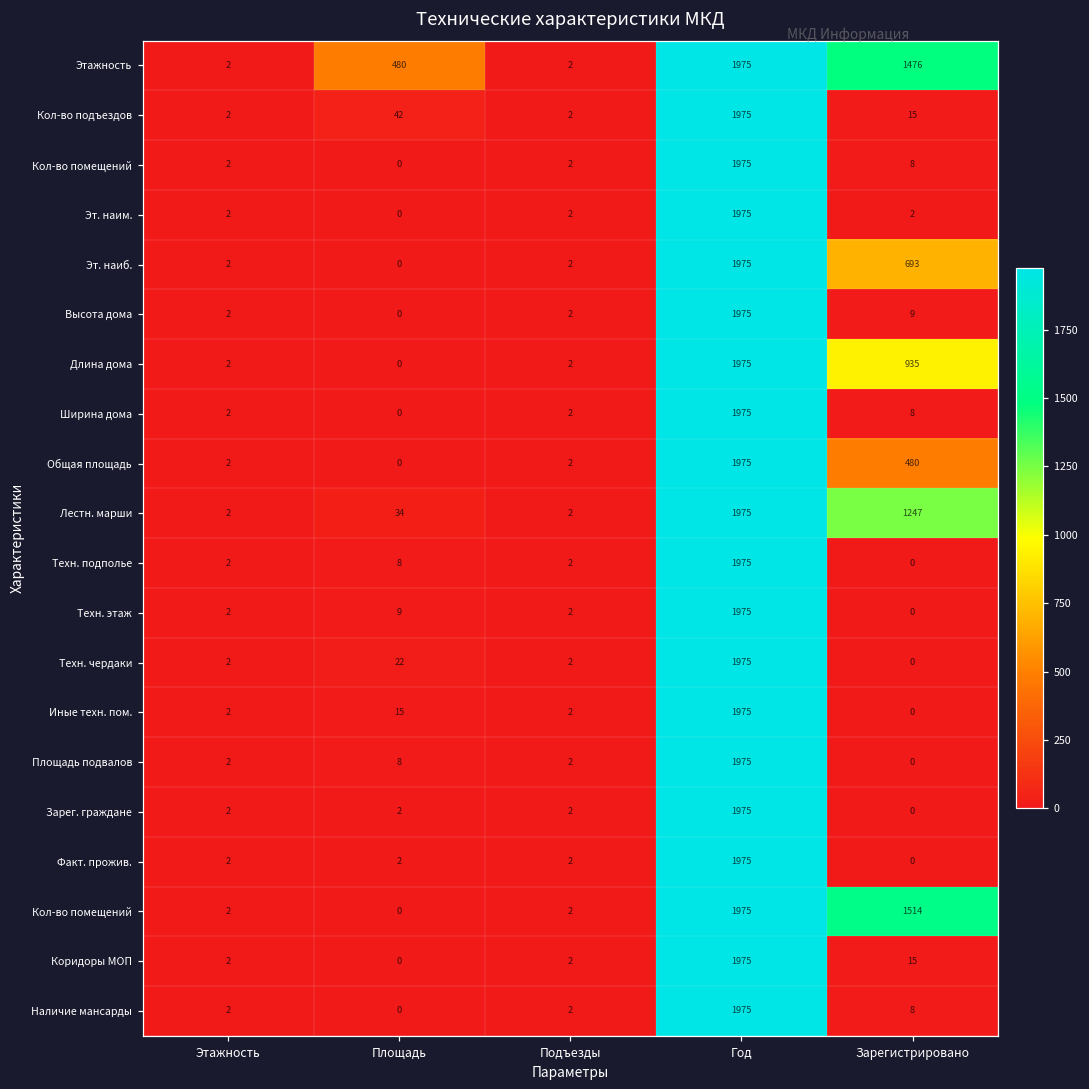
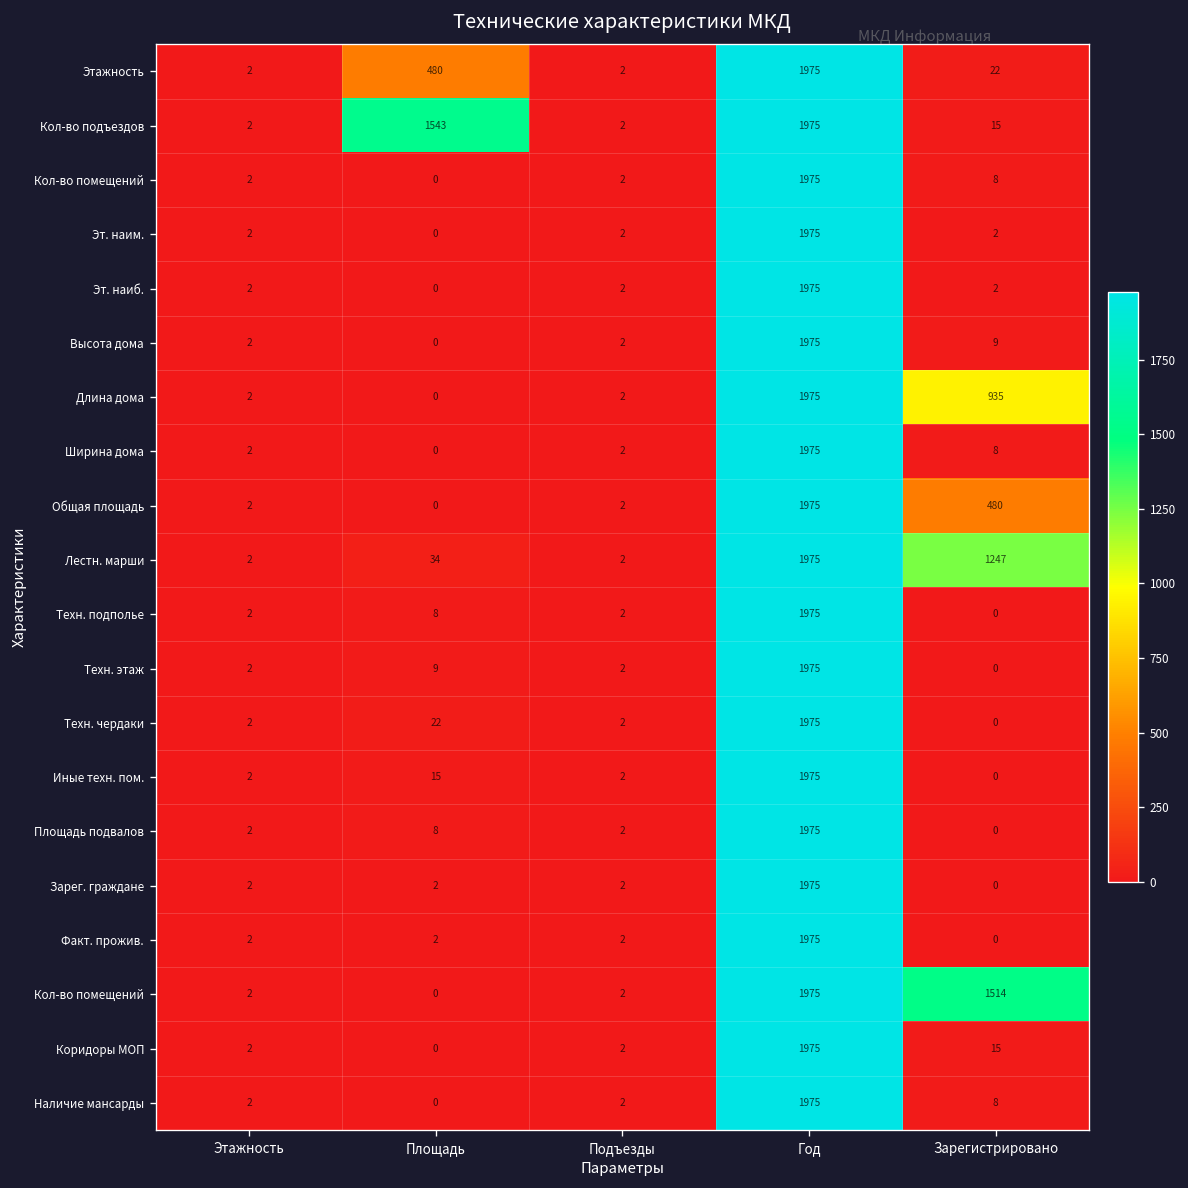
  {
    "Этажность": {
      "Этажность": 2,
      "Площадь": 480,
      "Подъезды": 2,
      "Год": 1975,
-     "Зарегистрировано": 1476
+     "Зарегистрировано": 22
    },
    "Кол-во подъездов": {
      "Этажность": 2,
-     "Площадь": 42,
+     "Площадь": 1543,
      "Подъезды": 2,
      "Год": 1975,
      "Зарегистрировано": 15
    },
    "Эт. наим.": {
      "Этажность": 2,
      "Площадь": 0,
      "Подъезды": 2,
      "Год": 1975,
      "Зарегистрировано": 2
    },
    "Эт. наиб.": {
      "Этажность": 2,
      "Площадь": 0,
      "Подъезды": 2,
      "Год": 1975,
-     "Зарегистрировано": 693
+     "Зарегистрировано": 2
    },
    "Высота дома": {
      "Этажность": 2,
      "Площадь": 0,
      "Подъезды": 2,
      "Год": 1975,
      "Зарегистрировано": 9
    },
    "Длина дома": {
      "Этажность": 2,
      "Площадь": 0,
      "Подъезды": 2,
      "Год": 1975,
      "Зарегистрировано": 935
    },
    "Ширина дома": {
      "Этажность": 2,
      "Площадь": 0,
      "Подъезды": 2,
      "Год": 1975,
      "Зарегистрировано": 8
    },
    "Общая площадь": {
      "Этажность": 2,
      "Площадь": 0,
      "Подъезды": 2,
      "Год": 1975,
      "Зарегистрировано": 480
    },
    "Лестн. марши": {
      "Этажность": 2,
      "Площадь": 34,
      "Подъезды": 2,
      "Год": 1975,
      "Зарегистрировано": 1247
    },
    "Техн. подполье": {
      "Этажность": 2,
      "Площадь": 8,
      "Подъезды": 2,
      "Год": 1975,
      "Зарегистрировано": 0
    },
    "Техн. этаж": {
      "Этажность": 2,
      "Площадь": 9,
      "Подъезды": 2,
      "Год": 1975,
      "Зарегистрировано": 0
    },
    "Техн. чердаки": {
      "Этажность": 2,
      "Площадь": 22,
      "Подъезды": 2,
      "Год": 1975,
      "Зарегистрировано": 0
    },
    "Иные техн. пом.": {
      "Этажность": 2,
      "Площадь": 15,
      "Подъезды": 2,
      "Год": 1975,
      "Зарегистрировано": 0
    },
    "Площадь подвалов": {
      "Этажность": 2,
      "Площадь": 8,
      "Подъезды": 2,
      "Год": 1975,
      "Зарегистрировано": 0
    },
    "Зарег. граждане": {
      "Этажность": 2,
      "Площадь": 2,
      "Подъезды": 2,
      "Год": 1975,
      "Зарегистрировано": 0
    },
    "Факт. прожив.": {
      "Этажность": 2,
      "Площадь": 2,
      "Подъезды": 2,
      "Год": 1975,
      "Зарегистрировано": 0
    },
    "Коридоры МОП": {
      "Этажность": 2,
      "Площадь": 0,
      "Подъезды": 2,
      "Год": 1975,
      "Зарегистрировано": 15
    },
    "Наличие мансарды": {
      "Этажность": 2,
      "Площадь": 0,
      "Подъезды": 2,
      "Год": 1975,
      "Зарегистрировано": 8
    }
  }
